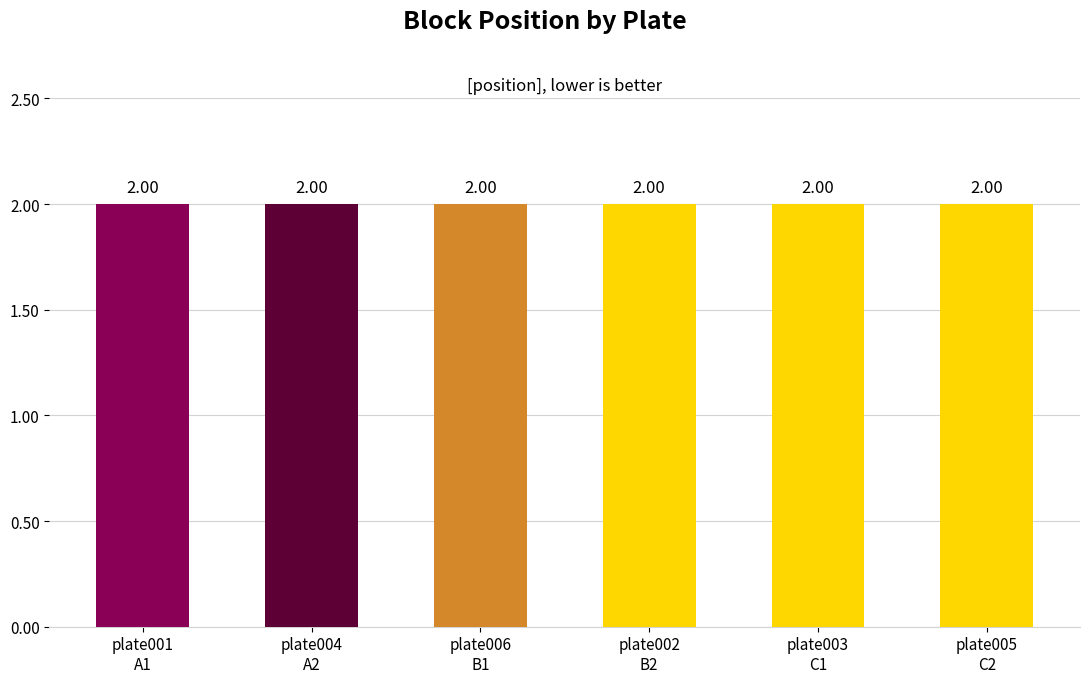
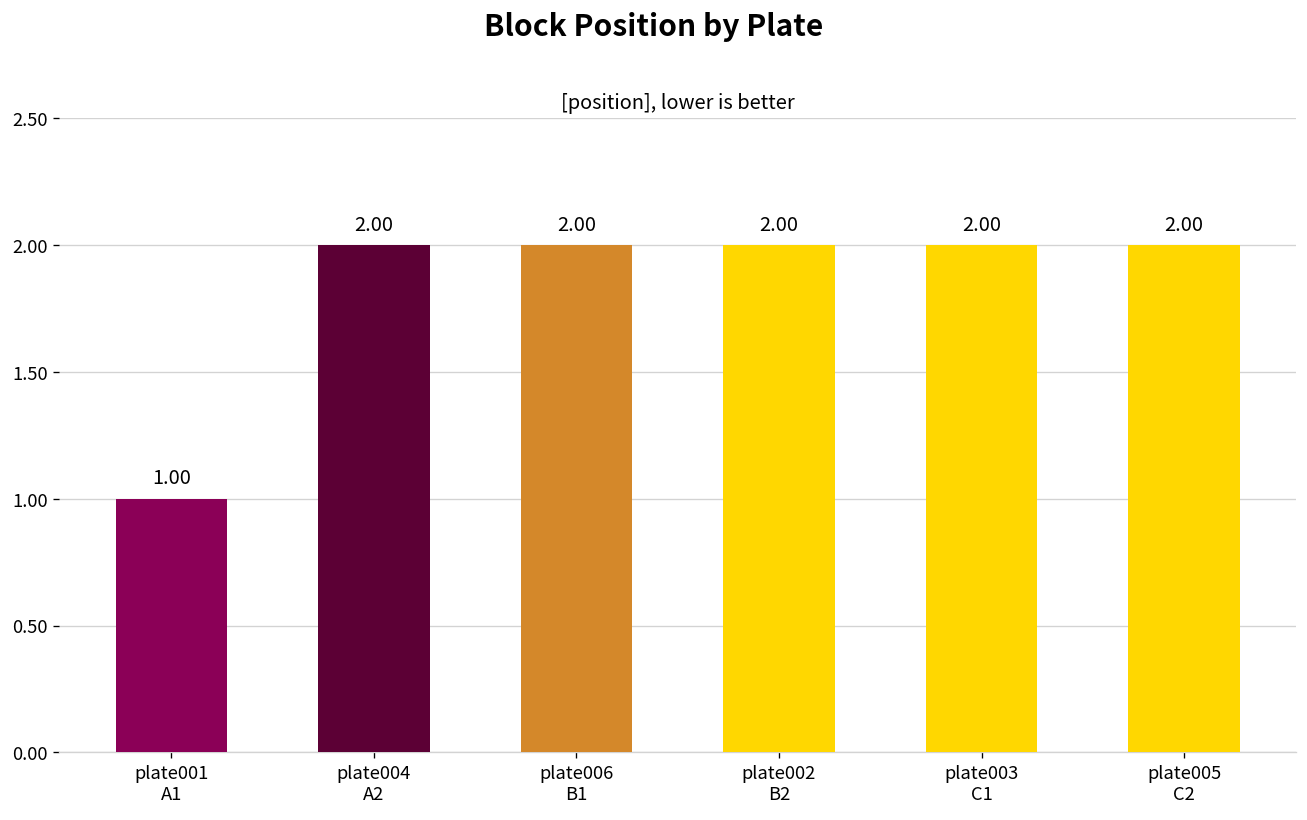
  {
-   "plate001 A1": 2.00,
+   "plate001 A1": 1.00,
    "plate004 A2": 2.00,
    "plate006 B1": 2.00,
    "plate002 B2": 2.00,
    "plate003 C1": 2.00,
    "plate005 C2": 2.00
  }
